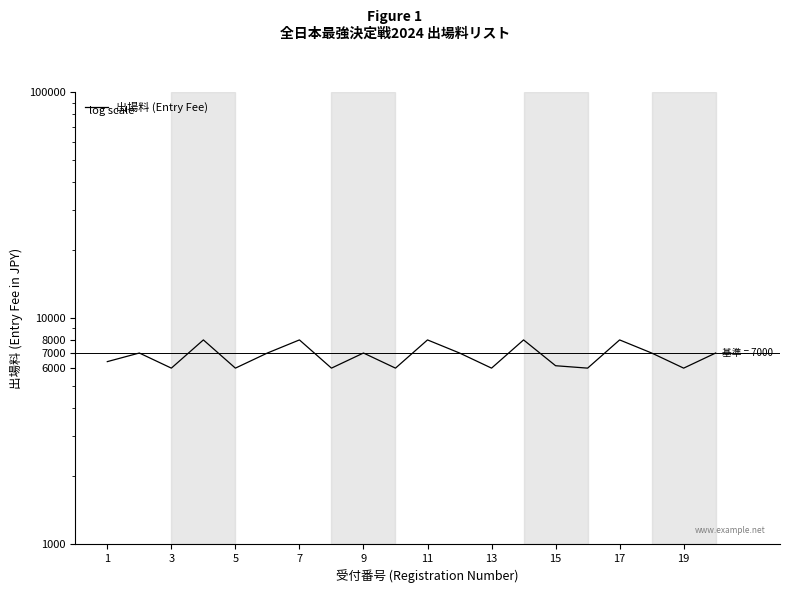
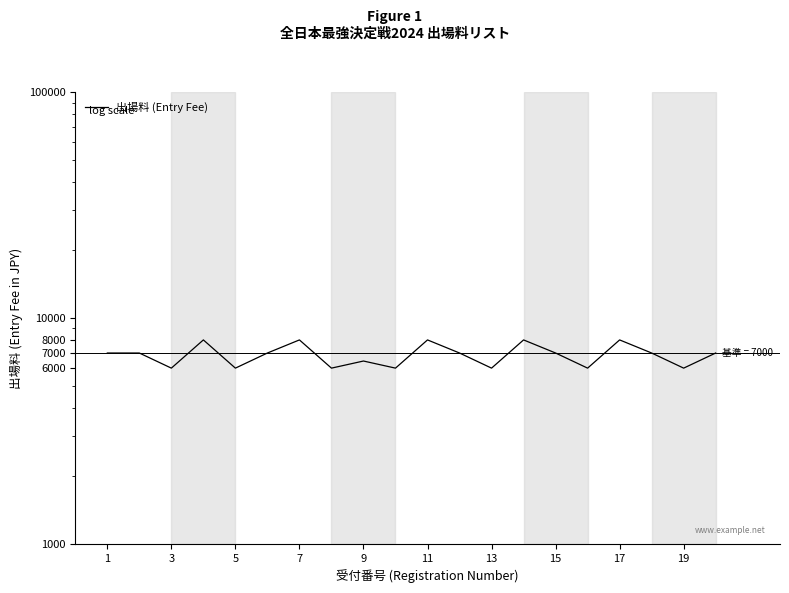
  {
-   "1": 6400,
+   "1": 7000,
    "3": 6000,
    "5": 6000,
    "7": 8000,
-   "9": 7000,
+   "9": 6500,
    "11": 8000,
    "13": 6000,
-   "15": 6100,
+   "15": 7000,
    "17": 8000,
    "19": 6000
  }
